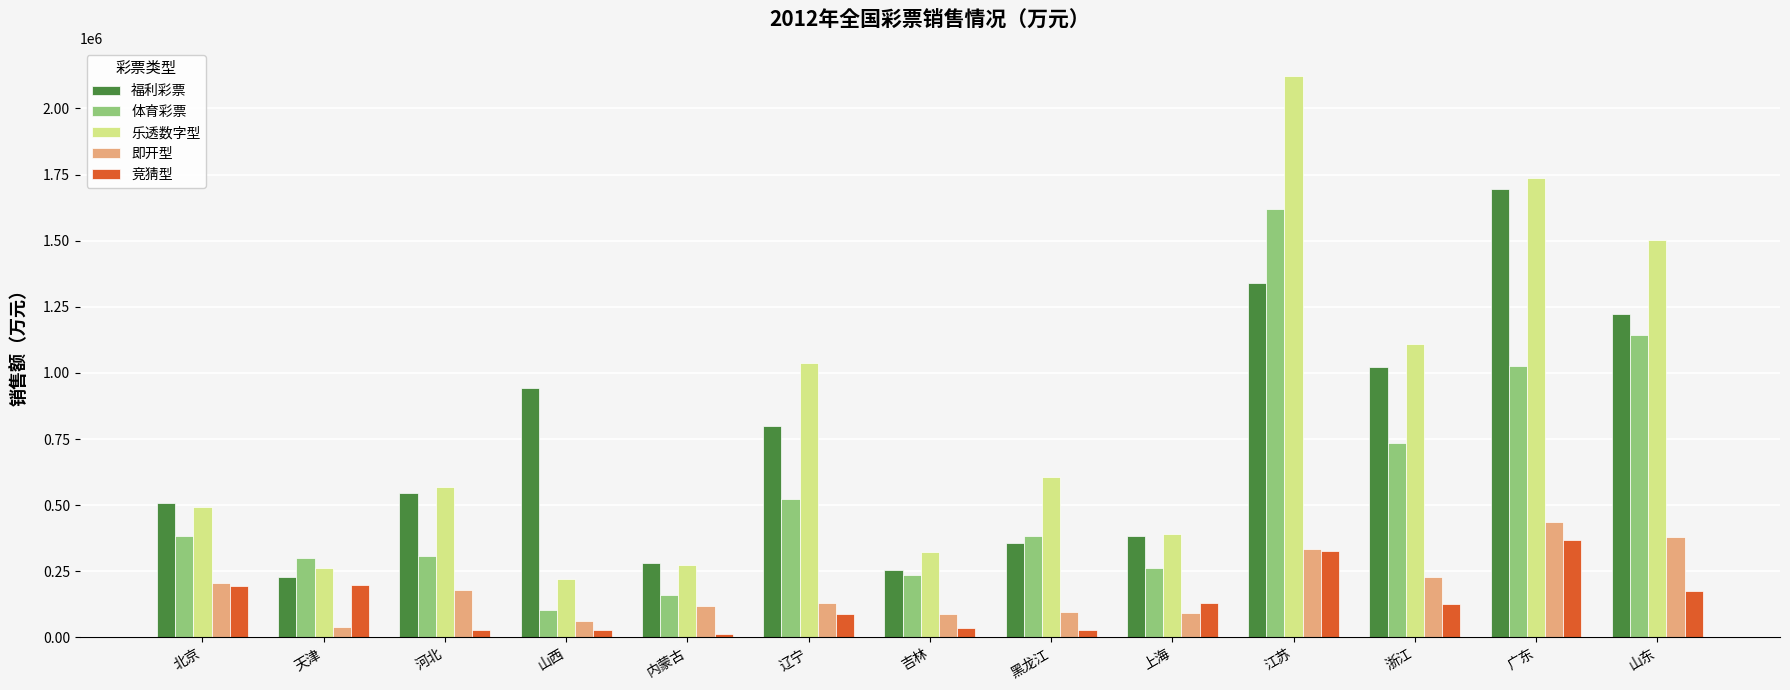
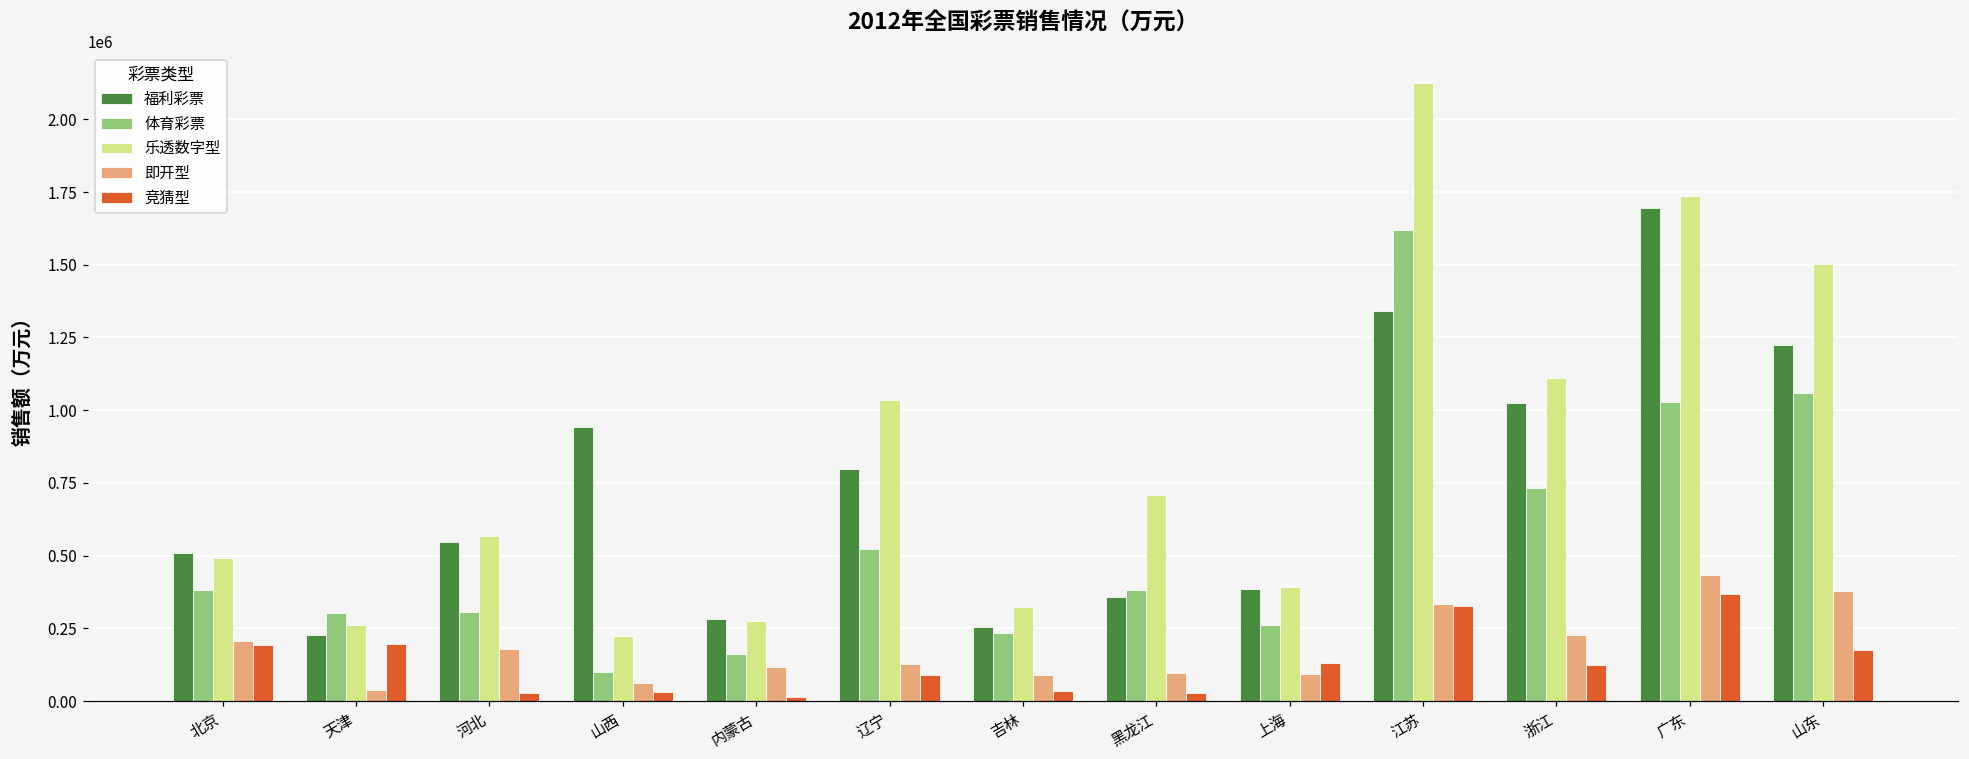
  {
    "福利彩票": {
      "北京": 510000,
      "天津": 230000,
      "河北": 550000,
      "山西": 940000,
      "内蒙古": 280000,
      "辽宁": 800000,
      "吉林": 260000,
      "黑龙江": 360000,
      "上海": 380000,
      "江苏": 1340000,
      "浙江": 1020000,
      "广东": 1700000,
      "山东": 1220000
    },
    "体育彩票": {
      "北京": 380000,
      "天津": 300000,
      "河北": 310000,
      "山西": 100000,
      "内蒙古": 160000,
      "辽宁": 520000,
      "吉林": 230000,
      "黑龙江": 380000,
      "上海": 260000,
      "江苏": 1620000,
      "浙江": 730000,
      "广东": 1030000,
-     "山东": 1140000
+     "山东": 1060000
    },
    "乐透数字型": {
      "北京": 490000,
      "天津": 260000,
      "河北": 570000,
      "山西": 220000,
      "内蒙古": 270000,
      "辽宁": 1040000,
      "吉林": 320000,
-     "黑龙江": 600000,
+     "黑龙江": 710000,
      "上海": 390000,
      "江苏": 2120000,
      "浙江": 1110000,
      "广东": 1740000,
      "山东": 1500000
    },
    "即开型": {
      "北京": 210000,
      "天津": 40000,
      "河北": 180000,
      "山西": 60000,
      "内蒙古": 120000,
      "辽宁": 130000,
      "吉林": 90000,
      "黑龙江": 100000,
      "上海": 90000,
      "江苏": 330000,
      "浙江": 230000,
      "广东": 440000,
      "山东": 380000
    },
    "竞猜型": {
      "北京": 190000,
      "天津": 200000,
      "河北": 30000,
      "山西": 30000,
      "内蒙古": 10000,
      "辽宁": 90000,
      "吉林": 40000,
      "黑龙江": 30000,
      "上海": 130000,
      "江苏": 330000,
      "浙江": 130000,
      "广东": 370000,
      "山东": 180000
    }
  }
